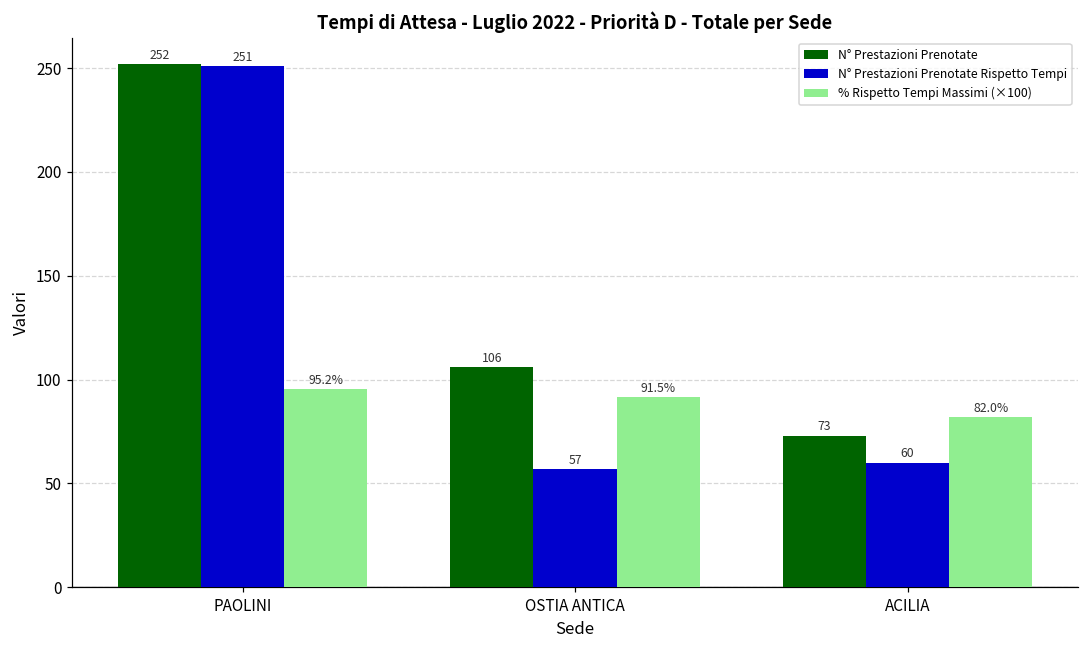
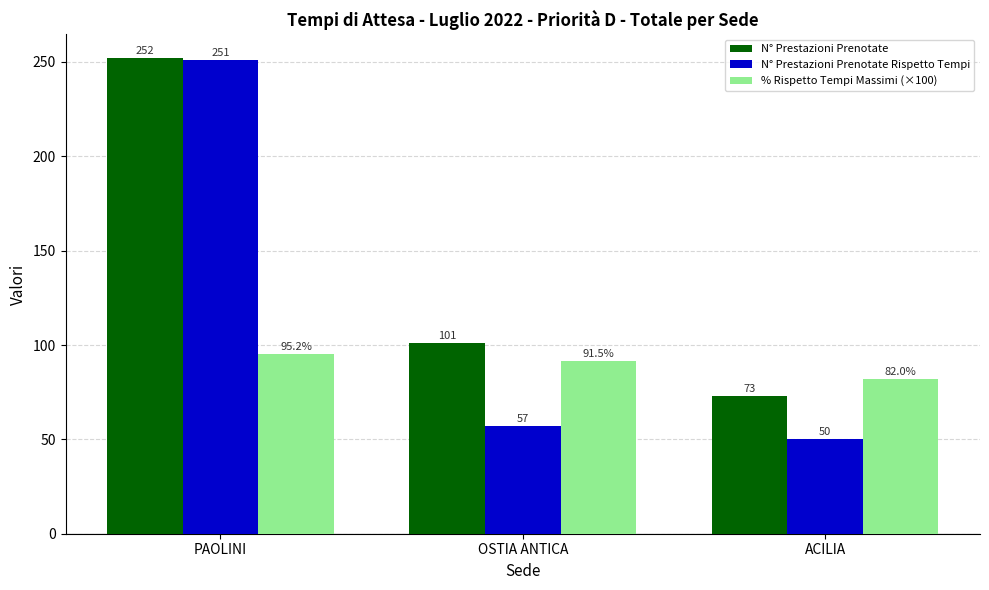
  {
    "N° Prestazioni Prenotate": {
      "PAOLINI": "252",
-     "OSTIA ANTICA": "106",
+     "OSTIA ANTICA": "101",
      "ACILIA": "73"
    },
    "N° Prestazioni Prenotate Rispetto Tempi": {
      "PAOLINI": "251",
      "OSTIA ANTICA": "57",
-     "ACILIA": "60"
+     "ACILIA": "50"
    },
    "% Rispetto Tempi Massimi (×100)": {
      "PAOLINI": "95.2%",
      "OSTIA ANTICA": "91.5%",
      "ACILIA": "82.0%"
    }
  }
